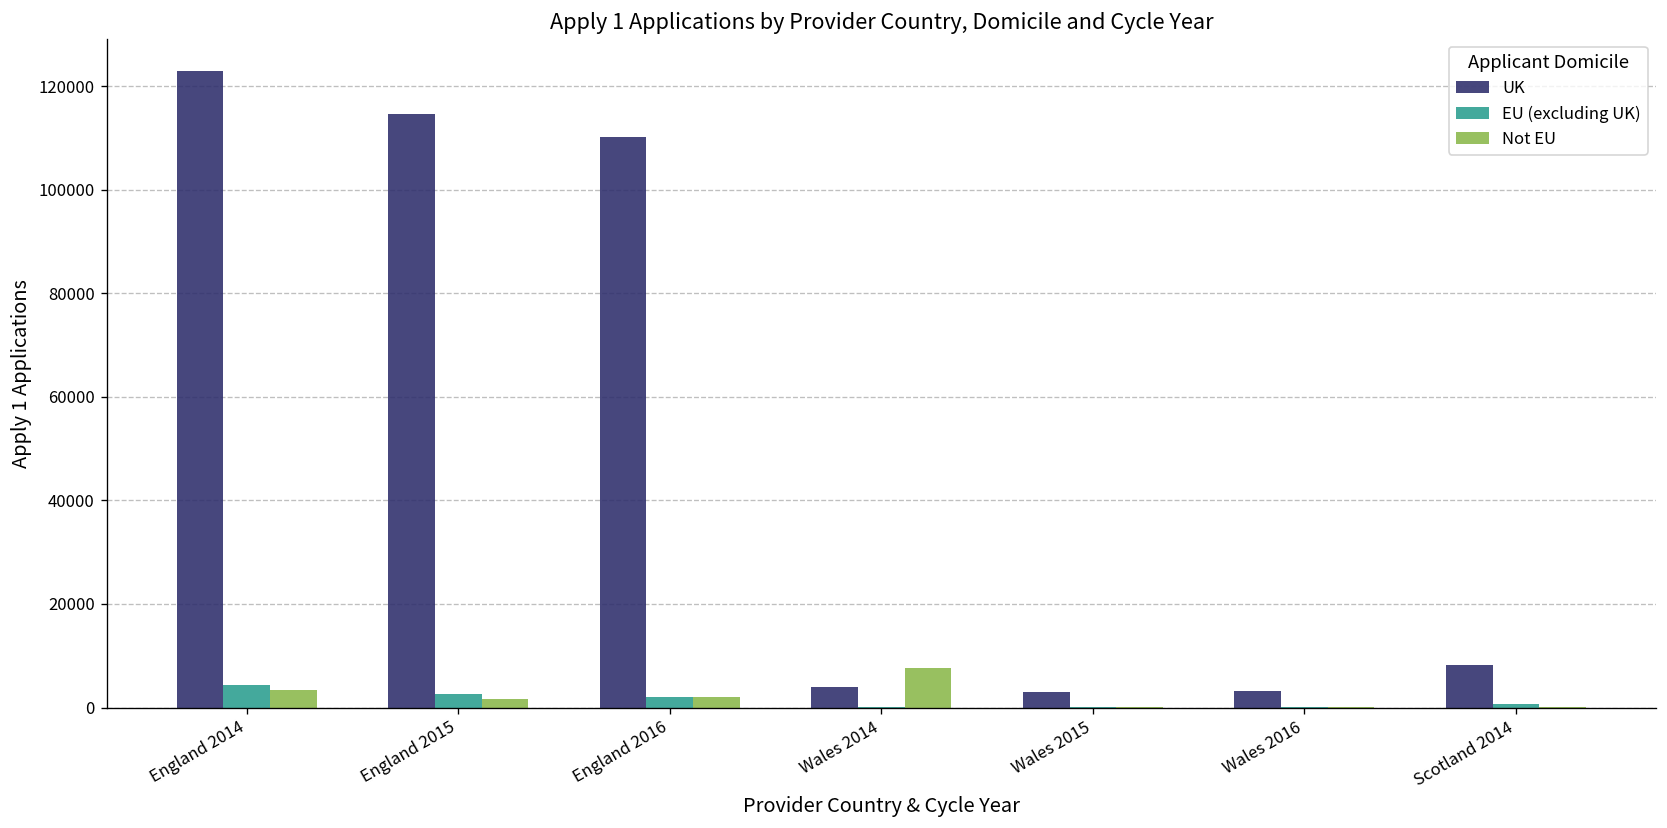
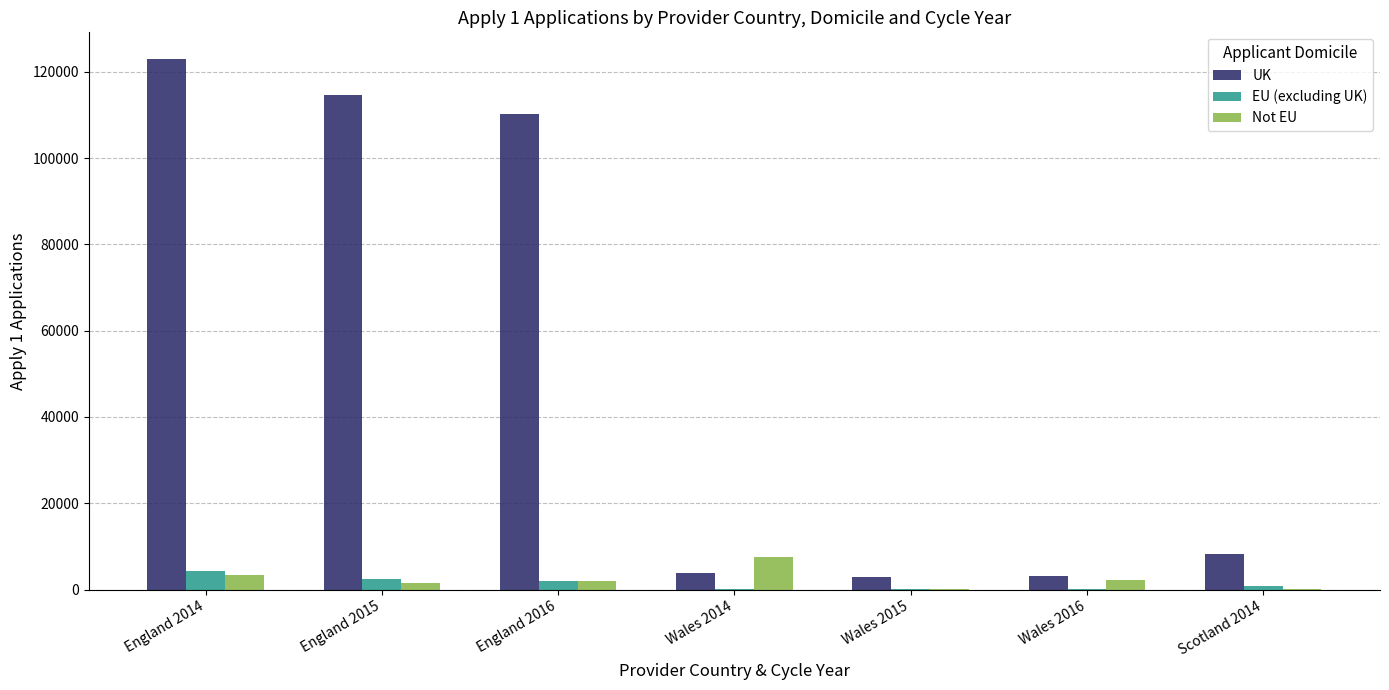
  {
    "UK": {
      "England 2014": 123000,
      "England 2015": 115000,
      "England 2016": 110000,
      "Wales 2014": 4000,
      "Wales 2015": 3000,
      "Wales 2016": 3000,
      "Scotland 2014": 8000
    },
    "EU (excluding UK)": {
      "England 2014": 4000,
      "England 2015": 3000,
      "England 2016": 2000,
      "Scotland 2014": 1000
    },
    "Not EU": {
      "England 2014": 3000,
      "England 2015": 2000,
      "England 2016": 2000,
      "Wales 2014": 8000,
-     "Wales 2016": 0
+     "Wales 2016": 2000
    }
  }
